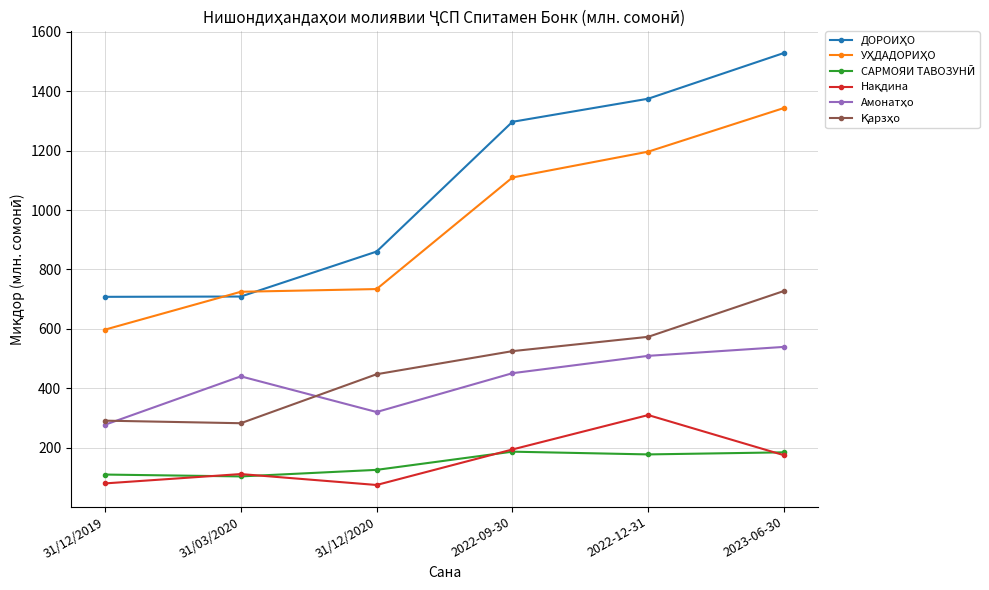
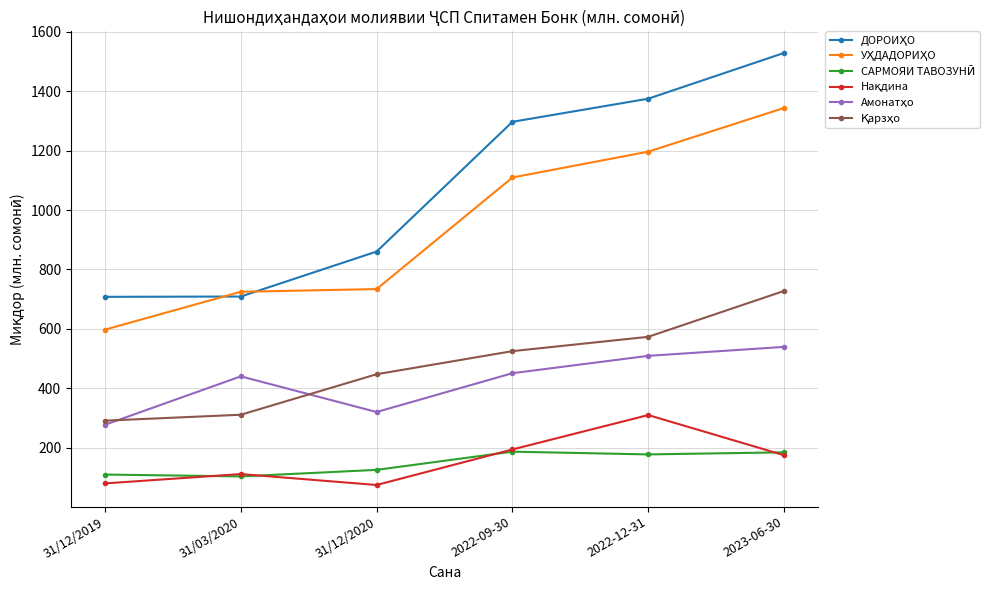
  {
    "ДОРОИҲО": {
      "31/12/2019": 710,
      "31/03/2020": 710,
      "31/12/2020": 860,
      "2022-09-30": 1300,
      "2022-12-31": 1370,
      "2023-06-30": 1530
    },
    "УҲДАДОРИҲО": {
      "31/12/2019": 600,
      "31/03/2020": 730,
      "31/12/2020": 730,
      "2022-09-30": 1110,
      "2022-12-31": 1200,
      "2023-06-30": 1340
    },
    "САРМОЯИ ТАВОЗУНӢ": {
      "31/12/2019": 110,
      "31/12/2020": 130,
      "2022-12-31": 180,
      "2023-06-30": 190
    },
    "Нақдина": {
      "31/12/2019": 80,
      "31/12/2020": 80,
      "2022-12-31": 310,
      "2023-06-30": 180
    },
    "Амонатҳо": {
      "31/12/2019": 280,
      "31/03/2020": 440,
      "31/12/2020": 320,
      "2022-09-30": 450,
      "2022-12-31": 510,
      "2023-06-30": 540
    },
    "Қарзҳо": {
      "31/12/2019": 290,
-     "31/03/2020": 280,
+     "31/03/2020": 310,
      "31/12/2020": 450,
      "2022-09-30": 530,
      "2022-12-31": 570,
      "2023-06-30": 730
    }
  }
